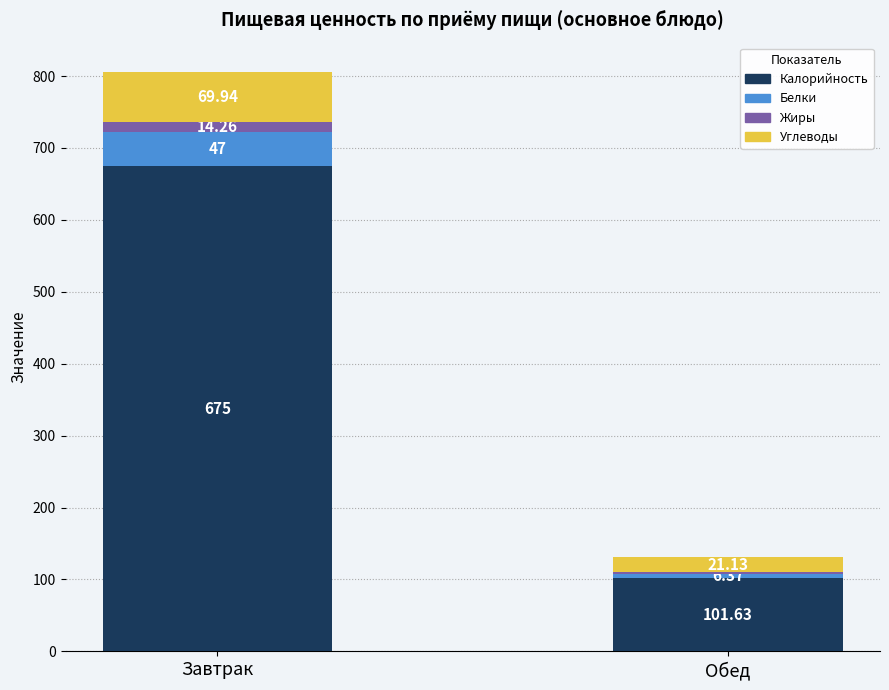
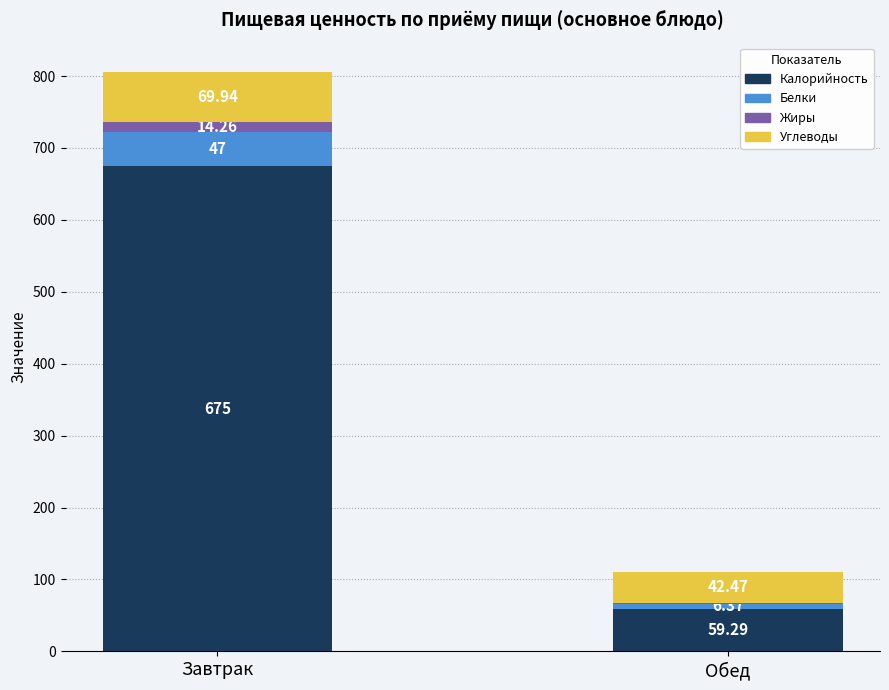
  {
    "Калорийность": {
      "Завтрак": 675,
-     "Обед": 101.63
+     "Обед": 59.29
    },
    "Белки": {
      "Завтрак": 47
    },
    "Жиры": {
      "Завтрак": 14.26
    },
    "Углеводы": {
      "Завтрак": 69.94,
-     "Обед": 21.13
+     "Обед": 42.47
    }
  }
